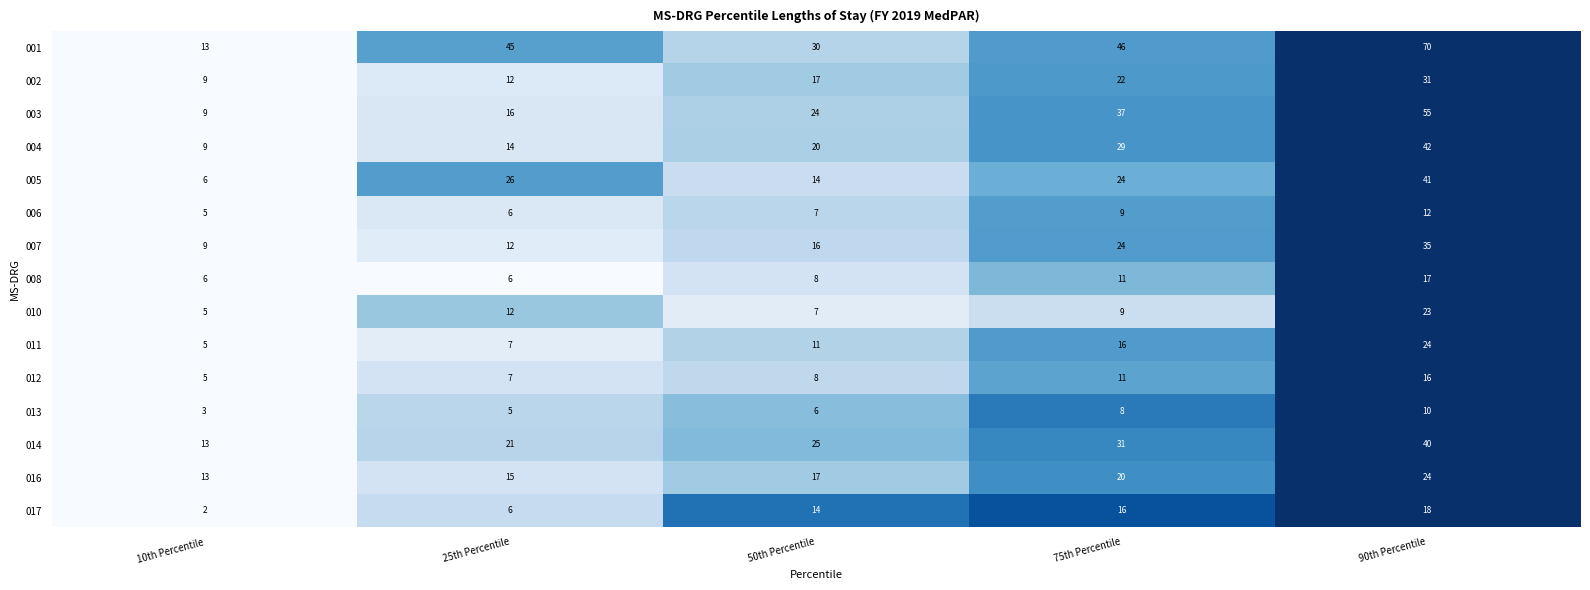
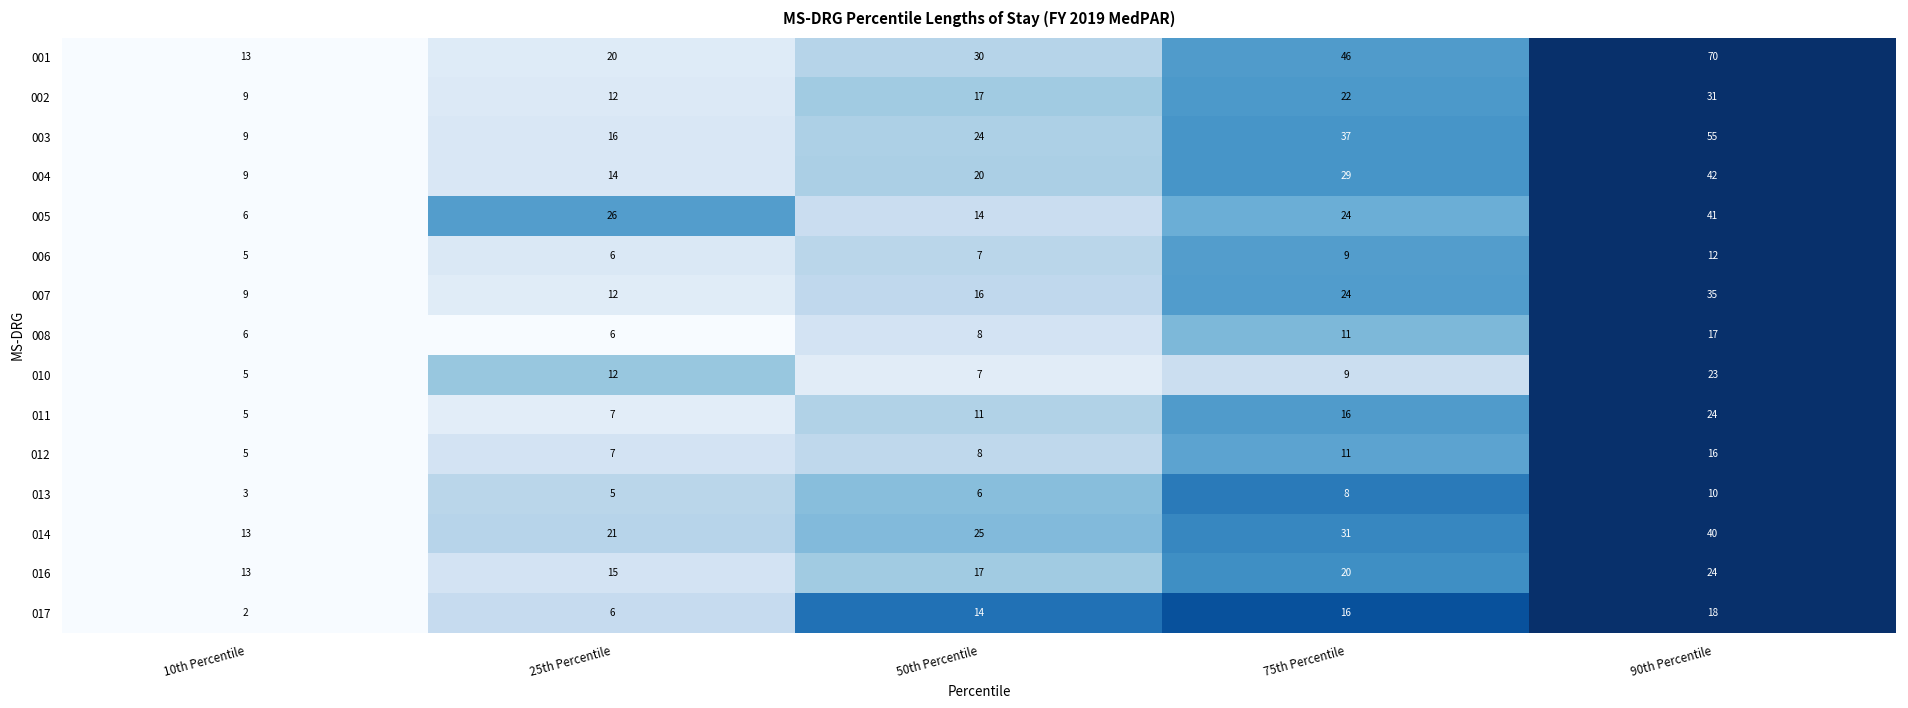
  {
    "001": {
      "10th Percentile": 13,
-     "25th Percentile": 45,
+     "25th Percentile": 20,
      "50th Percentile": 30,
      "75th Percentile": 46,
      "90th Percentile": 70
    },
    "002": {
      "10th Percentile": 9,
      "25th Percentile": 12,
      "50th Percentile": 17,
      "75th Percentile": 22,
      "90th Percentile": 31
    },
    "003": {
      "10th Percentile": 9,
      "25th Percentile": 16,
      "50th Percentile": 24,
      "75th Percentile": 37,
      "90th Percentile": 55
    },
    "004": {
      "10th Percentile": 9,
      "25th Percentile": 14,
      "50th Percentile": 20,
      "75th Percentile": 29,
      "90th Percentile": 42
    },
    "005": {
      "10th Percentile": 6,
      "25th Percentile": 26,
      "50th Percentile": 14,
      "75th Percentile": 24,
      "90th Percentile": 41
    },
    "006": {
      "10th Percentile": 5,
      "25th Percentile": 6,
      "50th Percentile": 7,
      "75th Percentile": 9,
      "90th Percentile": 12
    },
    "007": {
      "10th Percentile": 9,
      "25th Percentile": 12,
      "50th Percentile": 16,
      "75th Percentile": 24,
      "90th Percentile": 35
    },
    "008": {
      "10th Percentile": 6,
      "25th Percentile": 6,
      "50th Percentile": 8,
      "75th Percentile": 11,
      "90th Percentile": 17
    },
    "010": {
      "10th Percentile": 5,
      "25th Percentile": 12,
      "50th Percentile": 7,
      "75th Percentile": 9,
      "90th Percentile": 23
    },
    "011": {
      "10th Percentile": 5,
      "25th Percentile": 7,
      "50th Percentile": 11,
      "75th Percentile": 16,
      "90th Percentile": 24
    },
    "012": {
      "10th Percentile": 5,
      "25th Percentile": 7,
      "50th Percentile": 8,
      "75th Percentile": 11,
      "90th Percentile": 16
    },
    "013": {
      "10th Percentile": 3,
      "25th Percentile": 5,
      "50th Percentile": 6,
      "75th Percentile": 8,
      "90th Percentile": 10
    },
    "014": {
      "10th Percentile": 13,
      "25th Percentile": 21,
      "50th Percentile": 25,
      "75th Percentile": 31,
      "90th Percentile": 40
    },
    "016": {
      "10th Percentile": 13,
      "25th Percentile": 15,
      "50th Percentile": 17,
      "75th Percentile": 20,
      "90th Percentile": 24
    },
    "017": {
      "10th Percentile": 2,
      "25th Percentile": 6,
      "50th Percentile": 14,
      "75th Percentile": 16,
      "90th Percentile": 18
    }
  }
